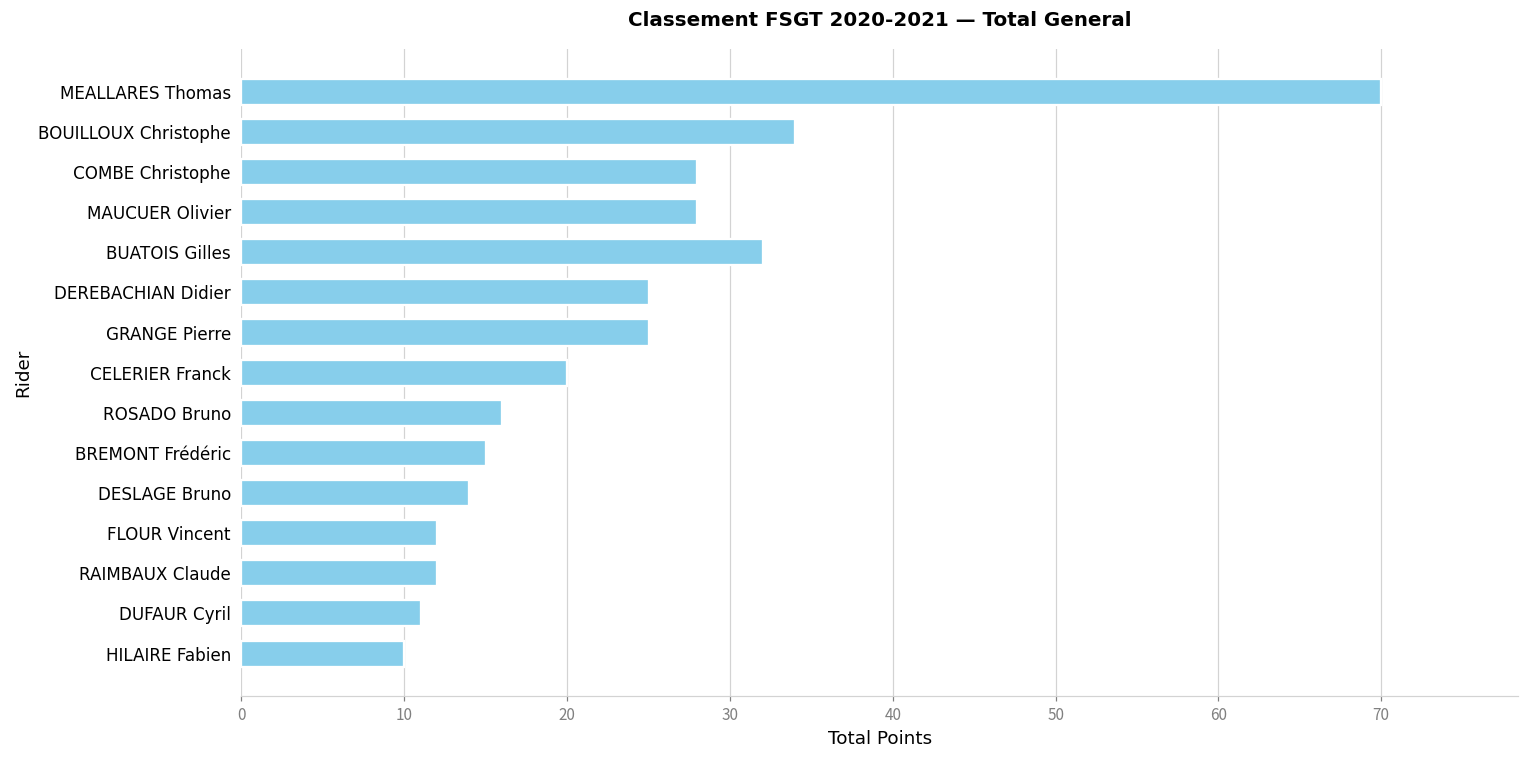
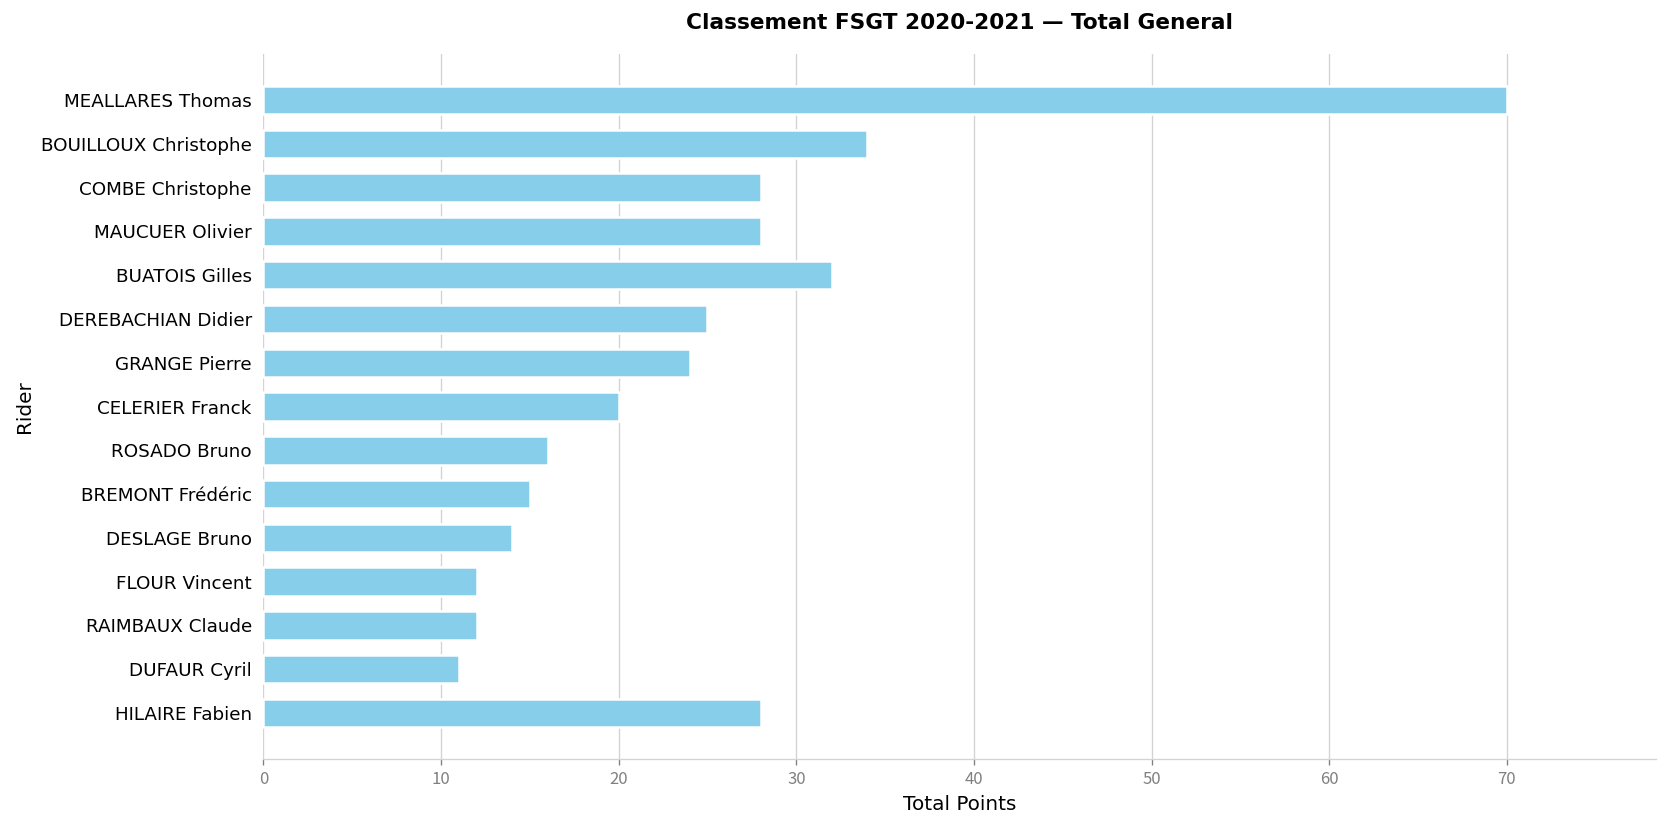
  {
    "MEALLARES Thomas": 70,
    "BOUILLOUX Christophe": 34,
    "COMBE Christophe": 28,
    "MAUCUER Olivier": 28,
    "BUATOIS Gilles": 32,
    "DEREBACHIAN Didier": 25,
-   "GRANGE Pierre": 25,
+   "GRANGE Pierre": 24,
    "CELERIER Franck": 20,
    "ROSADO Bruno": 16,
    "BREMONT Frédéric": 15,
    "DESLAGE Bruno": 14,
    "FLOUR Vincent": 12,
    "RAIMBAUX Claude": 12,
    "DUFAUR Cyril": 11,
-   "HILAIRE Fabien": 10
+   "HILAIRE Fabien": 28
  }
